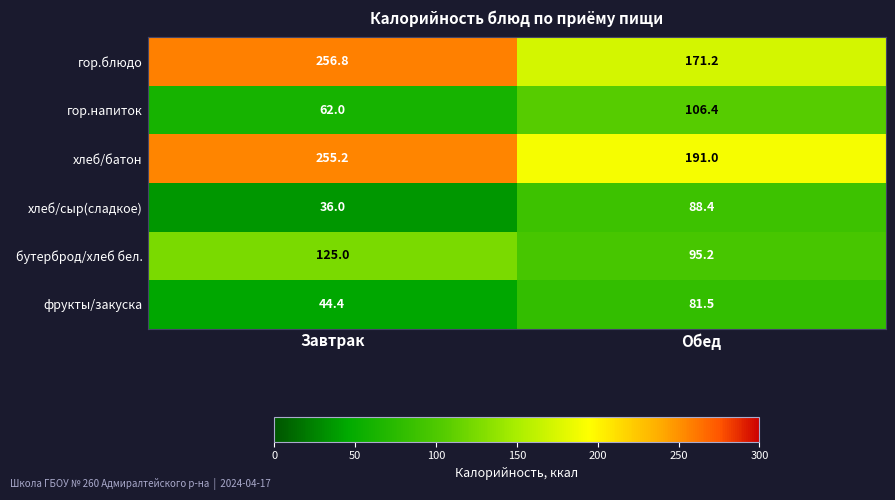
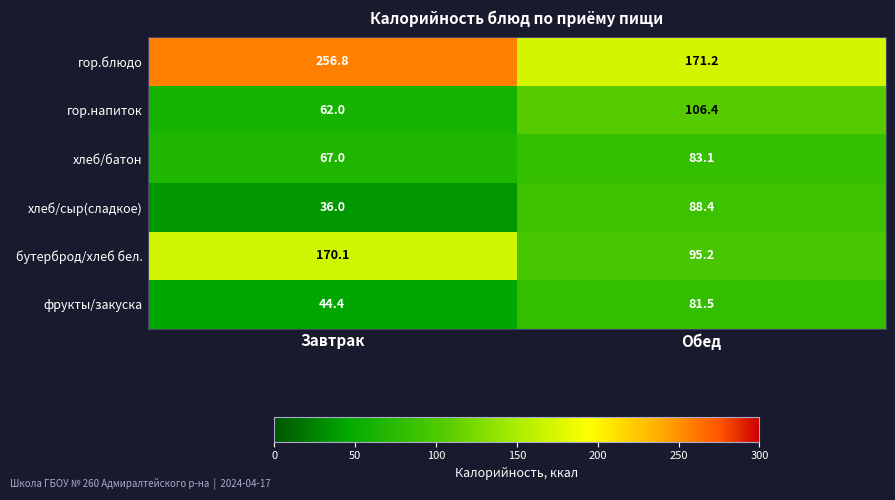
  {
    "гор.блюдо": {
      "Завтрак": 256.8,
      "Обед": 171.2
    },
    "гор.напиток": {
      "Завтрак": 62.0,
      "Обед": 106.4
    },
    "хлеб/батон": {
-     "Завтрак": 255.2,
-     "Обед": 191.0
+     "Завтрак": 67.0,
+     "Обед": 83.1
    },
    "хлеб/сыр(сладкое)": {
      "Завтрак": 36.0,
      "Обед": 88.4
    },
    "бутерброд/хлеб бел.": {
-     "Завтрак": 125.0,
+     "Завтрак": 170.1,
      "Обед": 95.2
    },
    "фрукты/закуска": {
      "Завтрак": 44.4,
      "Обед": 81.5
    }
  }
